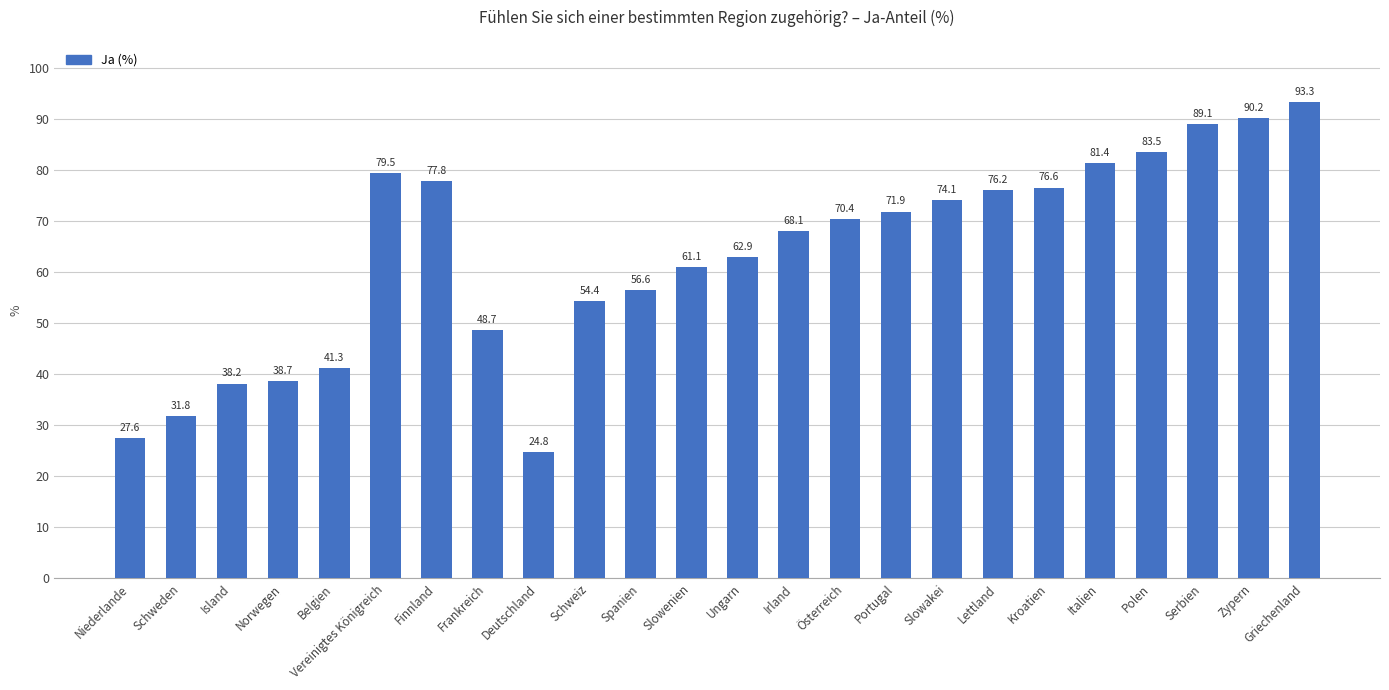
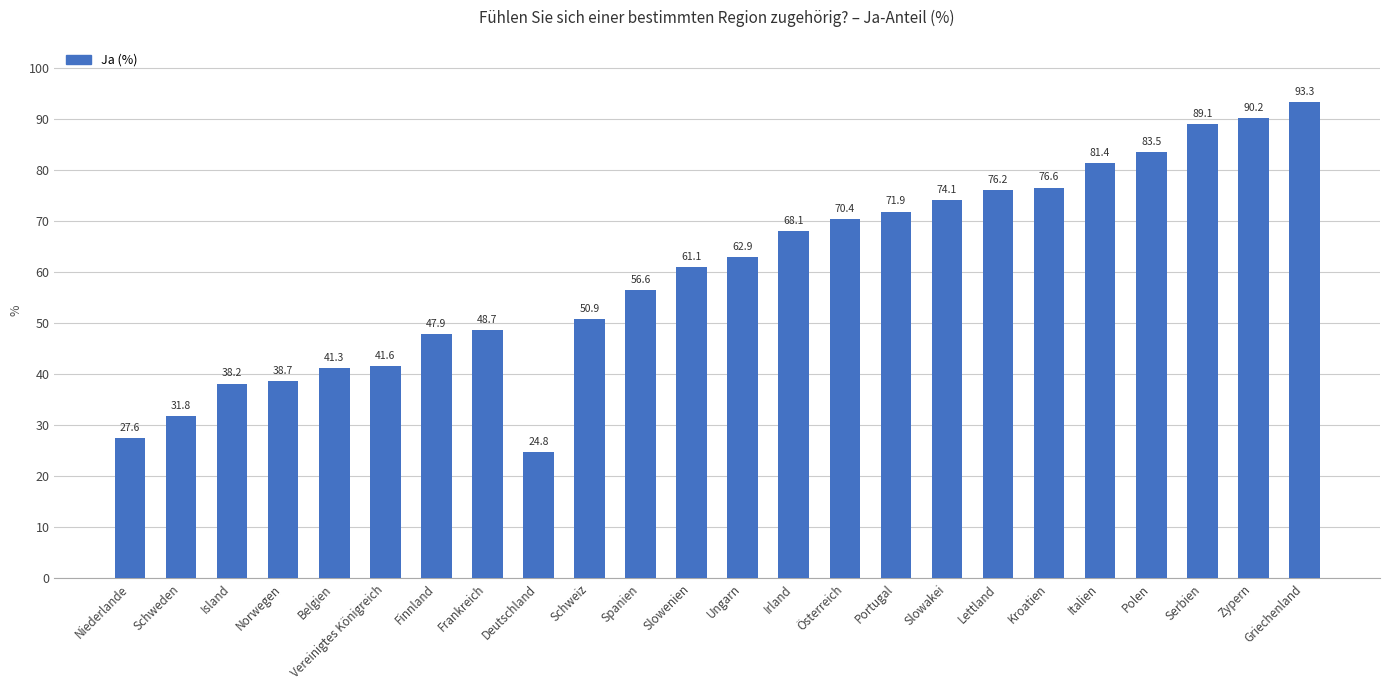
  {
    "Niederlande": 27.6,
    "Schweden": 31.8,
    "Island": 38.2,
    "Norwegen": 38.7,
    "Belgien": 41.3,
-   "Vereinigtes Königreich": 79.5,
-   "Finnland": 77.8,
+   "Vereinigtes Königreich": 41.6,
+   "Finnland": 47.9,
    "Frankreich": 48.7,
    "Deutschland": 24.8,
-   "Schweiz": 54.4,
+   "Schweiz": 50.9,
    "Spanien": 56.6,
    "Slowenien": 61.1,
    "Ungarn": 62.9,
    "Irland": 68.1,
    "Österreich": 70.4,
    "Portugal": 71.9,
    "Slowakei": 74.1,
    "Lettland": 76.2,
    "Kroatien": 76.6,
    "Italien": 81.4,
    "Polen": 83.5,
    "Serbien": 89.1,
    "Zypern": 90.2,
    "Griechenland": 93.3
  }
